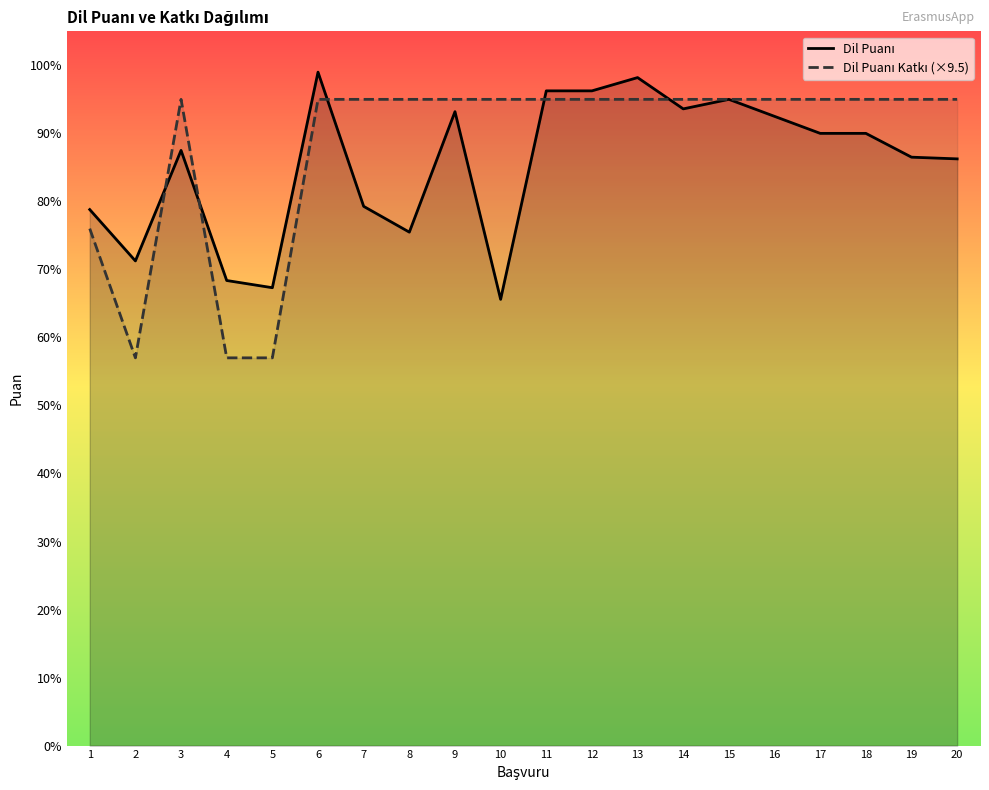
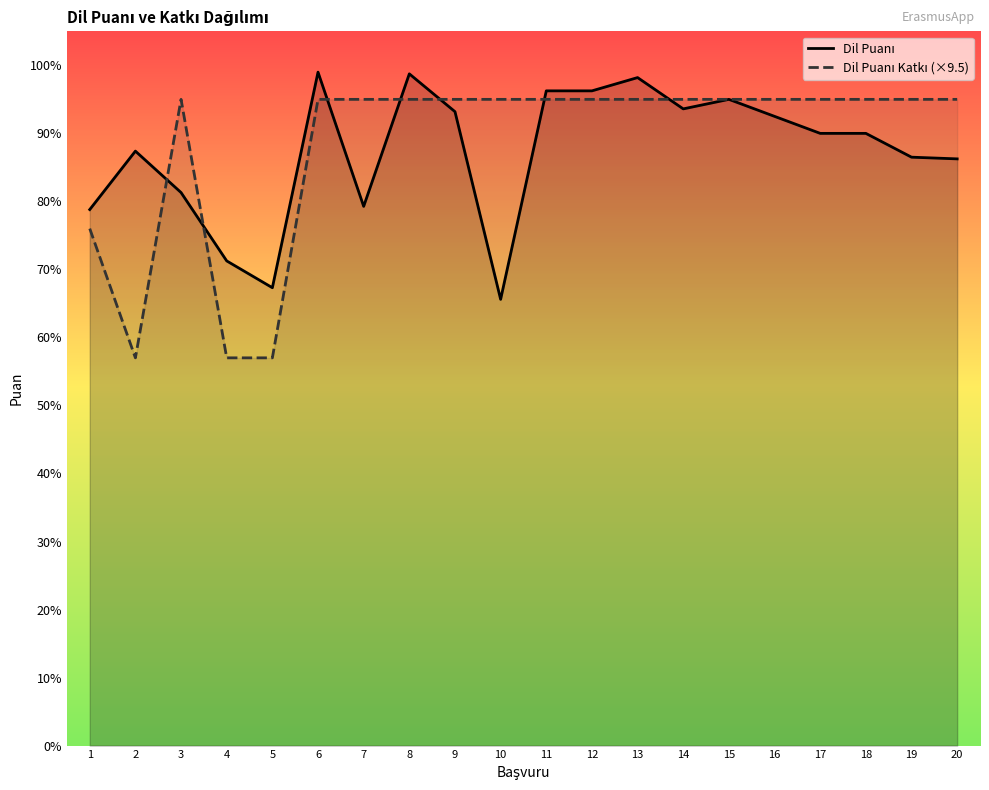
  {
    "Dil Puanı": {
      "1": "79%",
-     "2": "71%",
-     "3": "88%",
-     "4": "68%",
+     "2": "87%",
+     "3": "81%",
+     "4": "71%",
      "5": "67%",
      "6": "99%",
      "7": "79%",
-     "8": "75%",
+     "8": "99%",
      "9": "93%",
      "10": "66%",
      "11": "96%",
      "12": "96%",
      "13": "98%",
      "14": "94%",
      "16": "93%",
      "17": "90%",
      "18": "90%",
      "19": "87%",
      "20": "86%"
    },
    "Dil Puanı Katkı (×9.5)": {
      "1": "76%",
      "2": "57%",
      "3": "95%",
      "4": "57%",
      "5": "57%",
      "6": "95%",
      "7": "95%",
      "8": "95%",
      "9": "95%",
      "10": "95%",
      "11": "95%",
      "12": "95%",
      "13": "95%",
      "14": "95%",
      "16": "95%",
      "17": "95%",
      "18": "95%",
      "19": "95%",
      "20": "95%"
    }
  }
